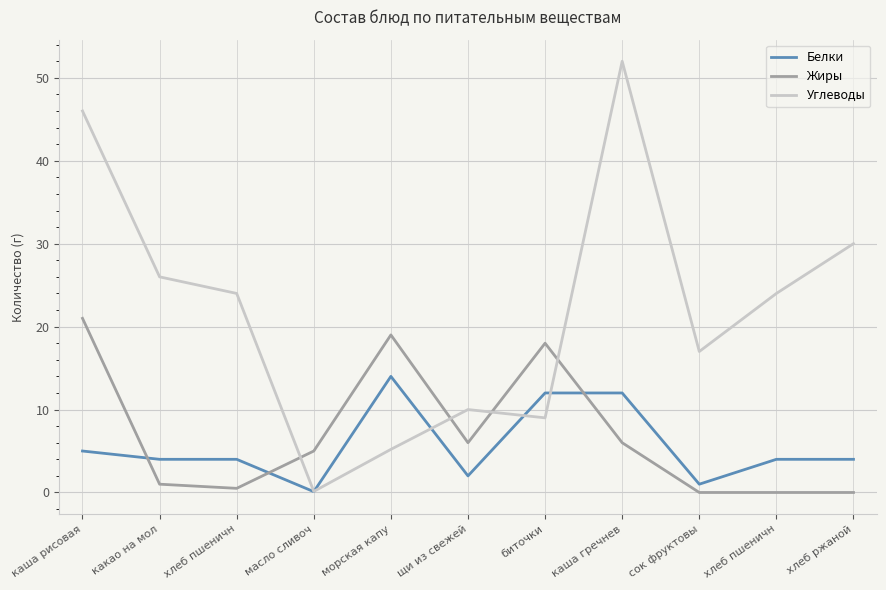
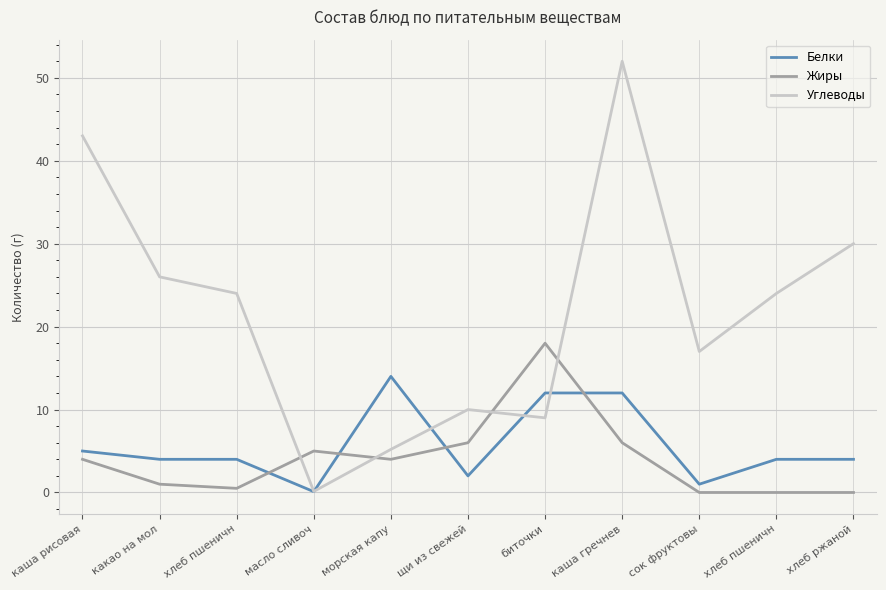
  {
    "Белки": {
      "каша рисовая": 5,
      "какао на мол": 4,
      "морская капу": 14,
      "щи из свежей": 2,
      "биточки": 12,
      "каша гречнев": 12,
      "сок фруктовы": 1,
      "хлеб ржаной": 4
    },
    "Жиры": {
-     "каша рисовая": 21,
+     "каша рисовая": 4,
      "какао на мол": 1,
      "масло сливоч": 5,
-     "морская капу": 19,
+     "морская капу": 4,
      "щи из свежей": 6,
      "биточки": 18,
      "каша гречнев": 6,
      "сок фруктовы": 0,
      "хлеб ржаной": 0
    },
    "Углеводы": {
-     "каша рисовая": 46,
+     "каша рисовая": 43,
      "какао на мол": 26,
      "морская капу": 5,
      "щи из свежей": 10,
      "биточки": 9,
      "каша гречнев": 52,
      "сок фруктовы": 17,
      "хлеб ржаной": 30
    }
  }
